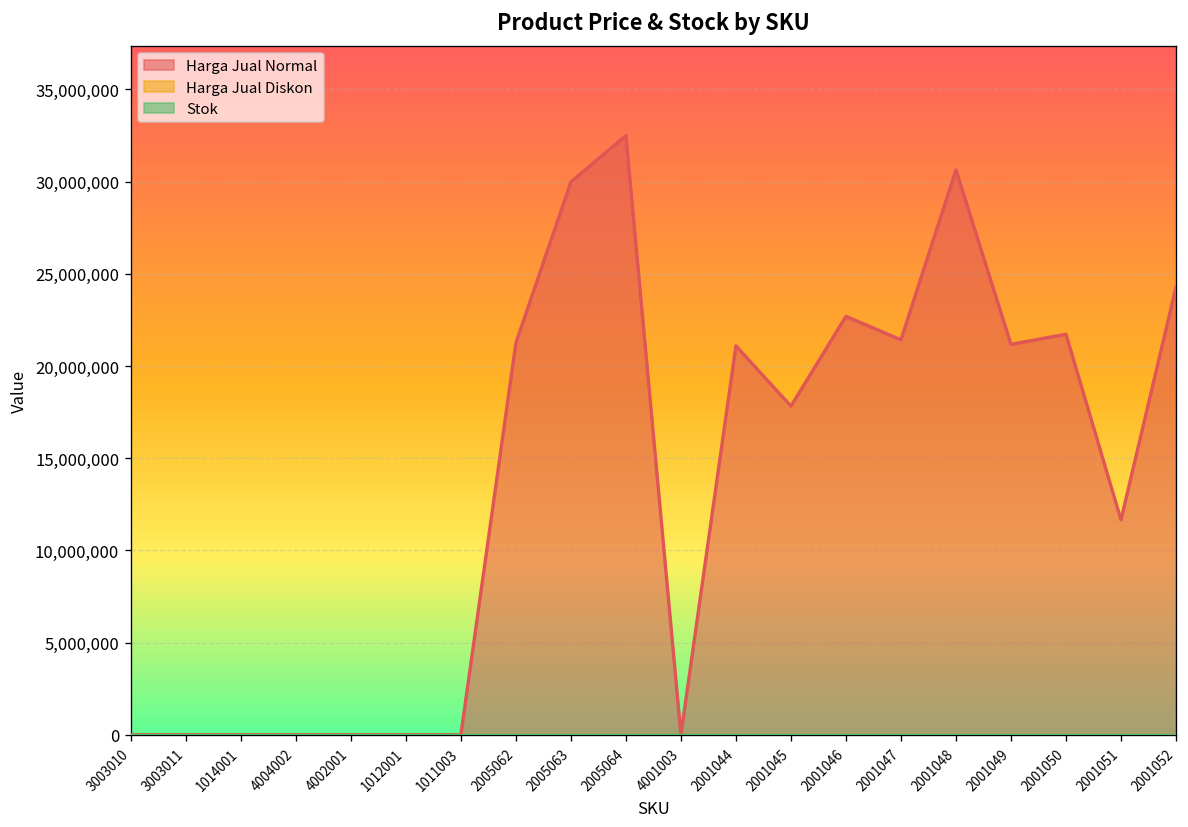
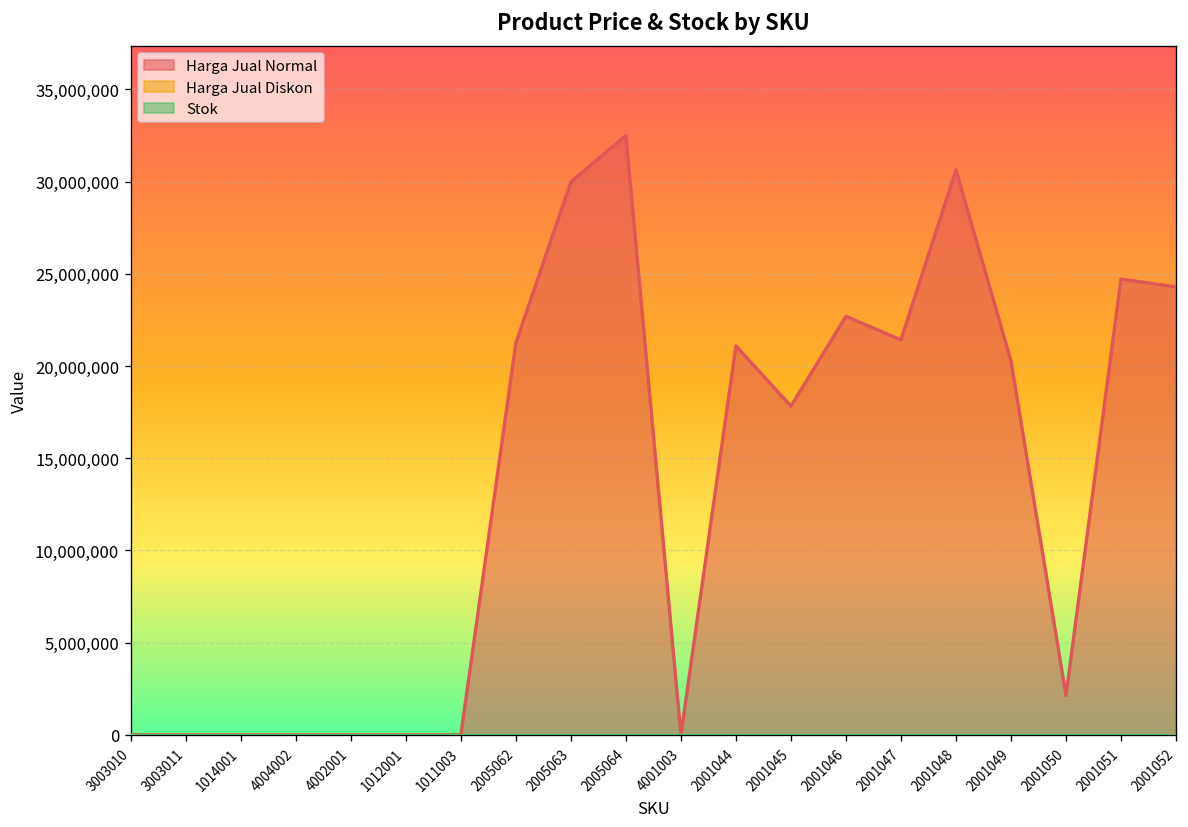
  {
    "Harga Jual Normal": {
      "2005062": "21,300,000",
      "2005063": "30,000,000",
      "2005064": "32,500,000",
      "2001044": "21,100,000",
      "2001045": "17,800,000",
      "2001046": "22,700,000",
      "2001047": "21,400,000",
      "2001048": "30,600,000",
-     "2001049": "21,200,000",
-     "2001050": "21,700,000",
-     "2001051": "11,700,000",
+     "2001049": "20,300,000",
+     "2001050": "2,100,000",
+     "2001051": "24,700,000",
      "2001052": "24,300,000"
    },
    "Stok": {
      "2005062": "0",
      "2005063": "0",
      "2005064": "0",
      "2001044": "0",
      "2001045": "0",
      "2001046": "0",
      "2001047": "0",
      "2001048": "0",
      "2001049": "0",
      "2001050": "0",
      "2001051": "0",
      "2001052": "0"
    }
  }
